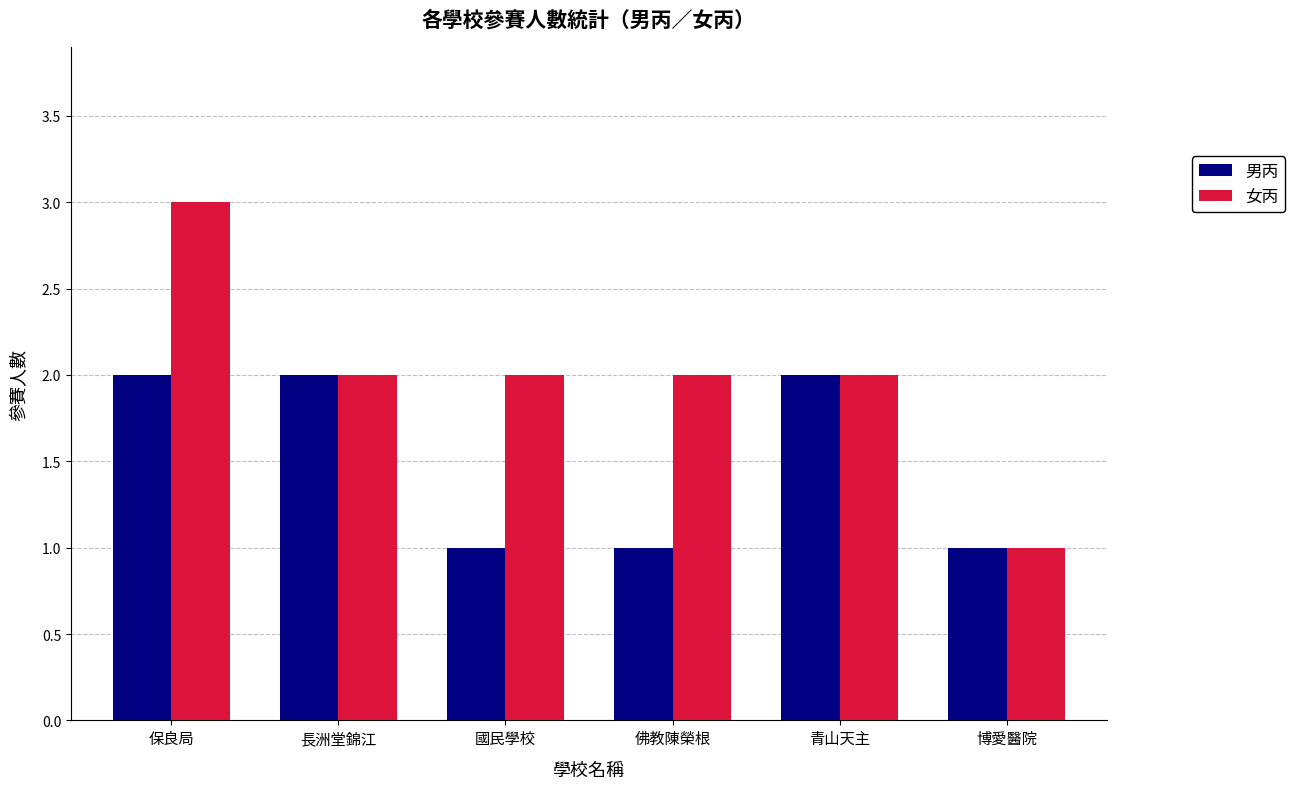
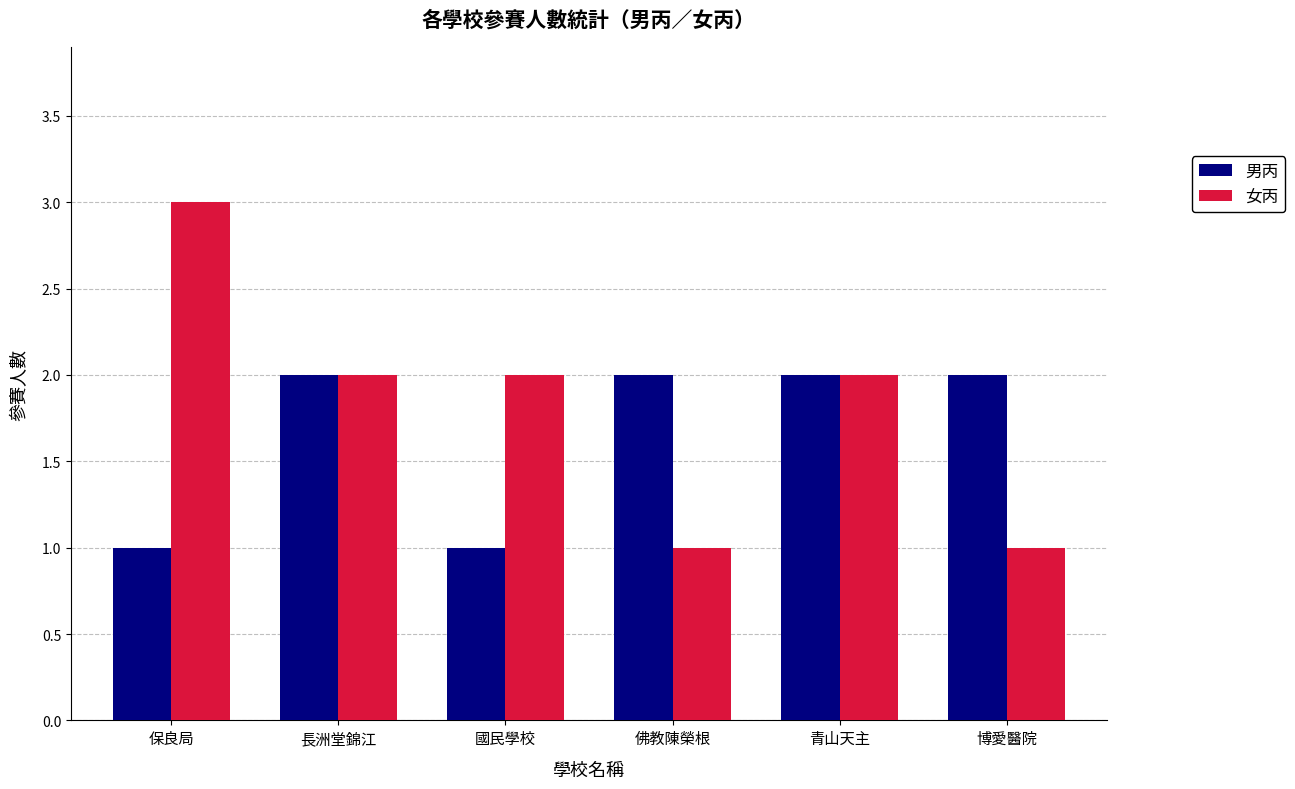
  {
    "男丙": {
-     "保良局": 2,
+     "保良局": 1,
      "長洲堂錦江": 2,
      "國民學校": 1,
-     "佛教陳榮根": 1,
+     "佛教陳榮根": 2,
      "青山天主": 2,
-     "博愛醫院": 1
+     "博愛醫院": 2
    },
    "女丙": {
      "保良局": 3,
      "長洲堂錦江": 2,
      "國民學校": 2,
-     "佛教陳榮根": 2,
+     "佛教陳榮根": 1,
      "青山天主": 2,
      "博愛醫院": 1
    }
  }
